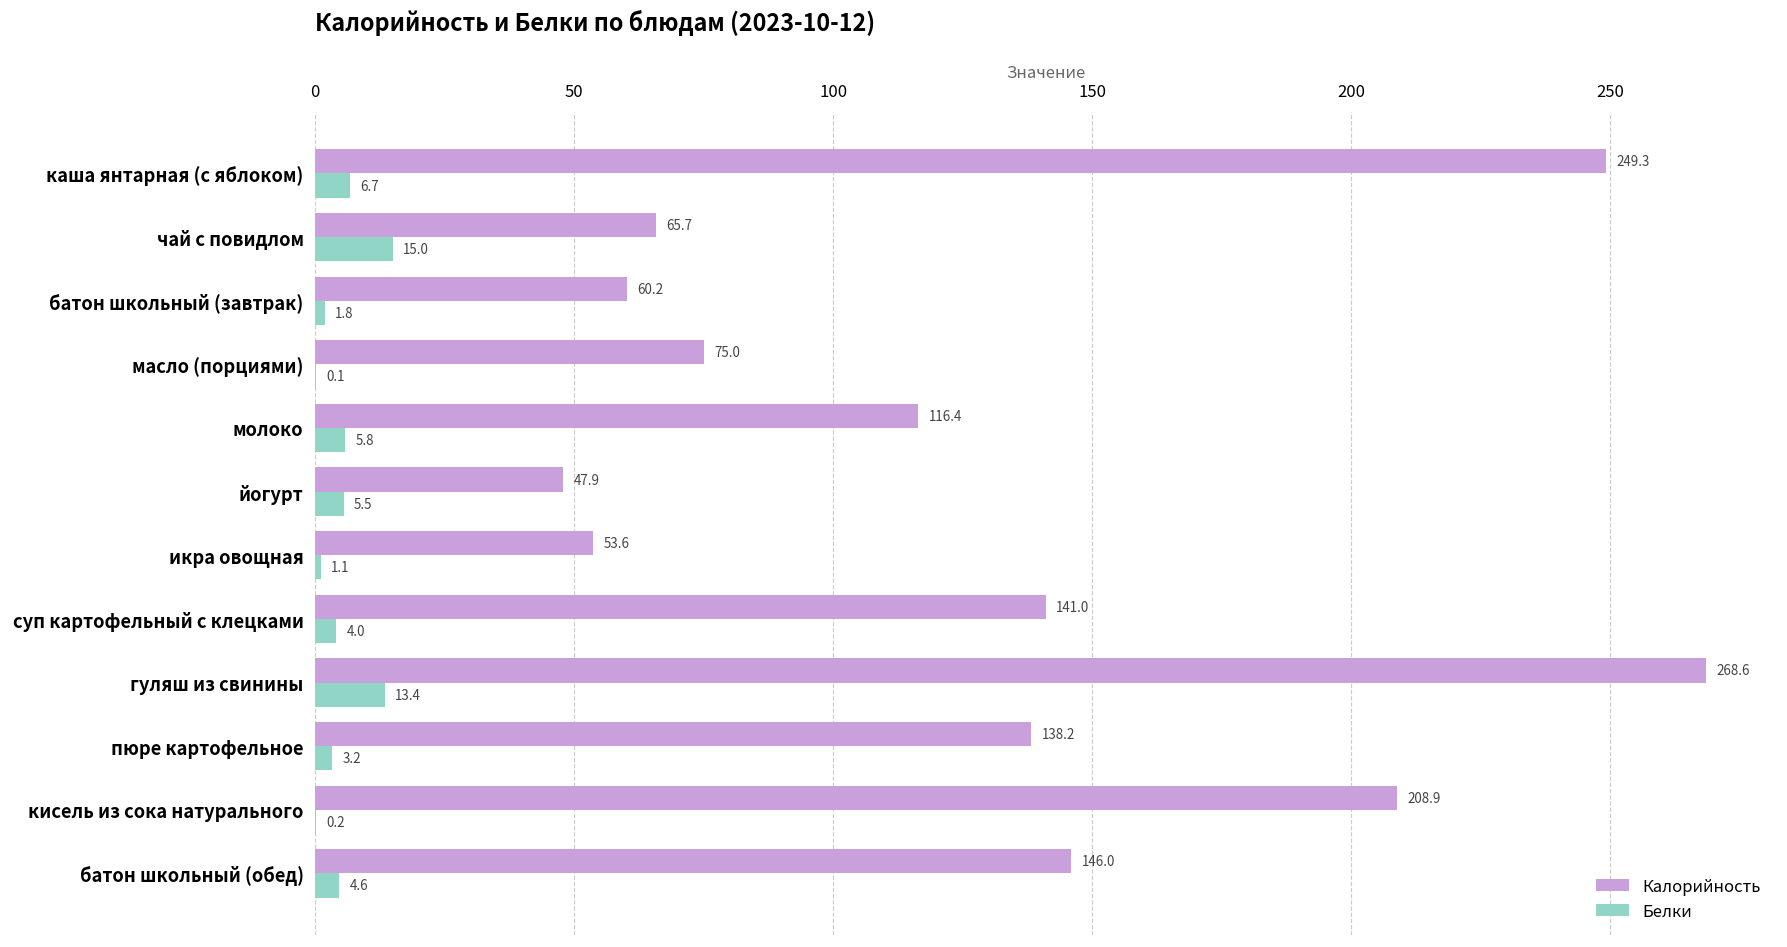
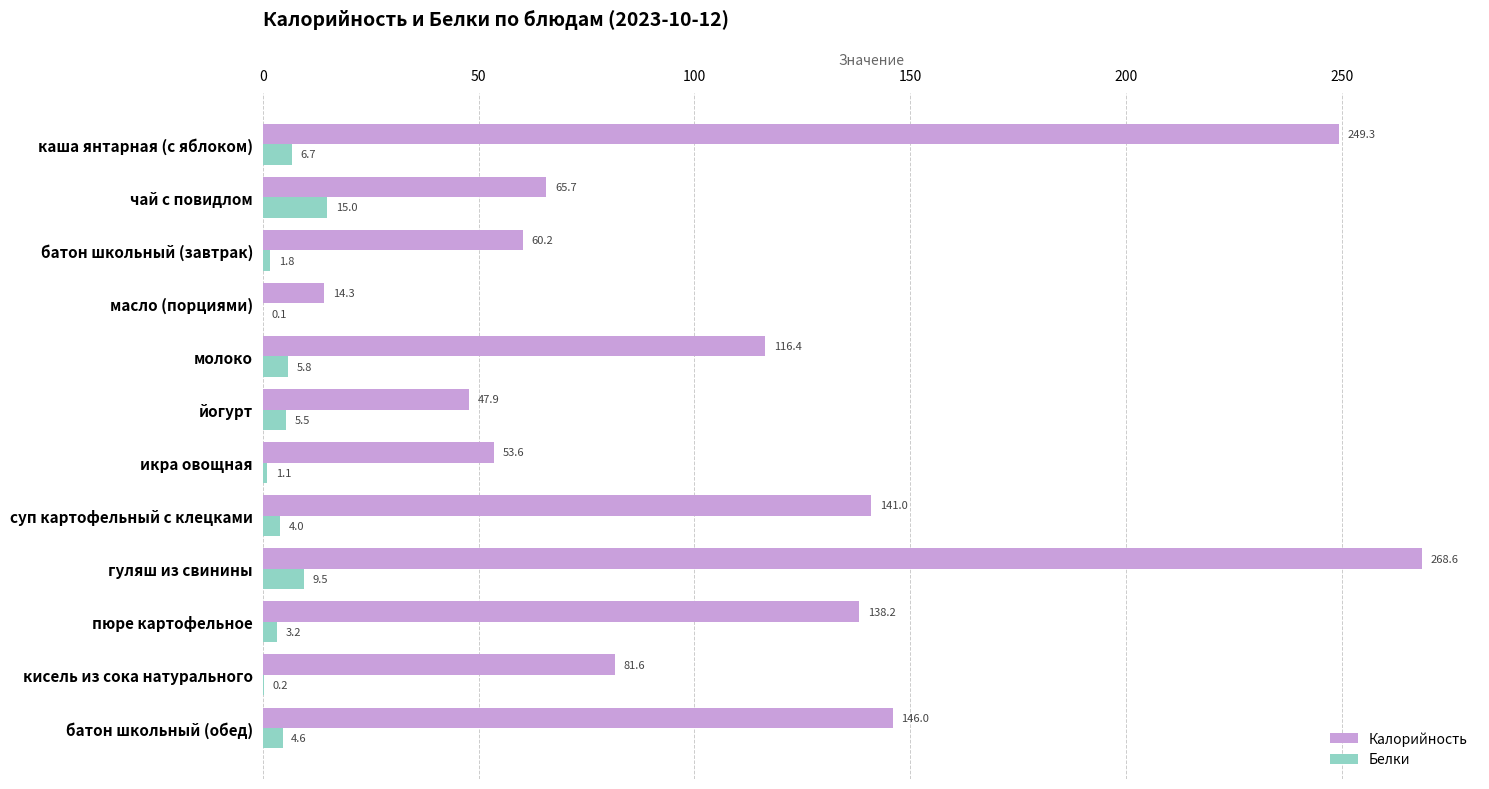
  {
    "Калорийность": {
      "каша янтарная (с яблоком)": 249.3,
      "чай с повидлом": 65.7,
      "батон школьный (завтрак)": 60.2,
-     "масло (порциями)": 75.0,
+     "масло (порциями)": 14.3,
      "молоко": 116.4,
      "йогурт": 47.9,
      "икра овощная": 53.6,
      "суп картофельный с клецками": 141.0,
      "гуляш из свинины": 268.6,
      "пюре картофельное": 138.2,
-     "кисель из сока натурального": 208.9,
+     "кисель из сока натурального": 81.6,
      "батон школьный (обед)": 146.0
    },
    "Белки": {
      "каша янтарная (с яблоком)": 6.7,
      "чай с повидлом": 15.0,
      "батон школьный (завтрак)": 1.8,
      "масло (порциями)": 0.1,
      "молоко": 5.8,
      "йогурт": 5.5,
      "икра овощная": 1.1,
      "суп картофельный с клецками": 4.0,
-     "гуляш из свинины": 13.4,
+     "гуляш из свинины": 9.5,
      "пюре картофельное": 3.2,
      "кисель из сока натурального": 0.2,
      "батон школьный (обед)": 4.6
    }
  }
